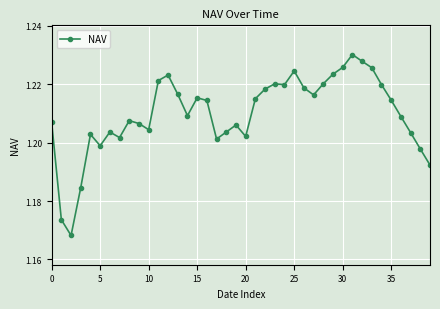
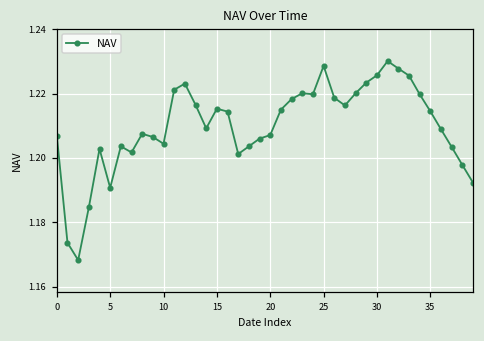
  {
    "0": 1.207,
-   "5": 1.199,
+   "5": 1.191,
    "10": 1.204,
    "15": 1.215,
-   "20": 1.202,
-   "25": 1.225,
+   "20": 1.207,
+   "25": 1.229,
    "30": 1.226,
    "35": 1.215
  }
